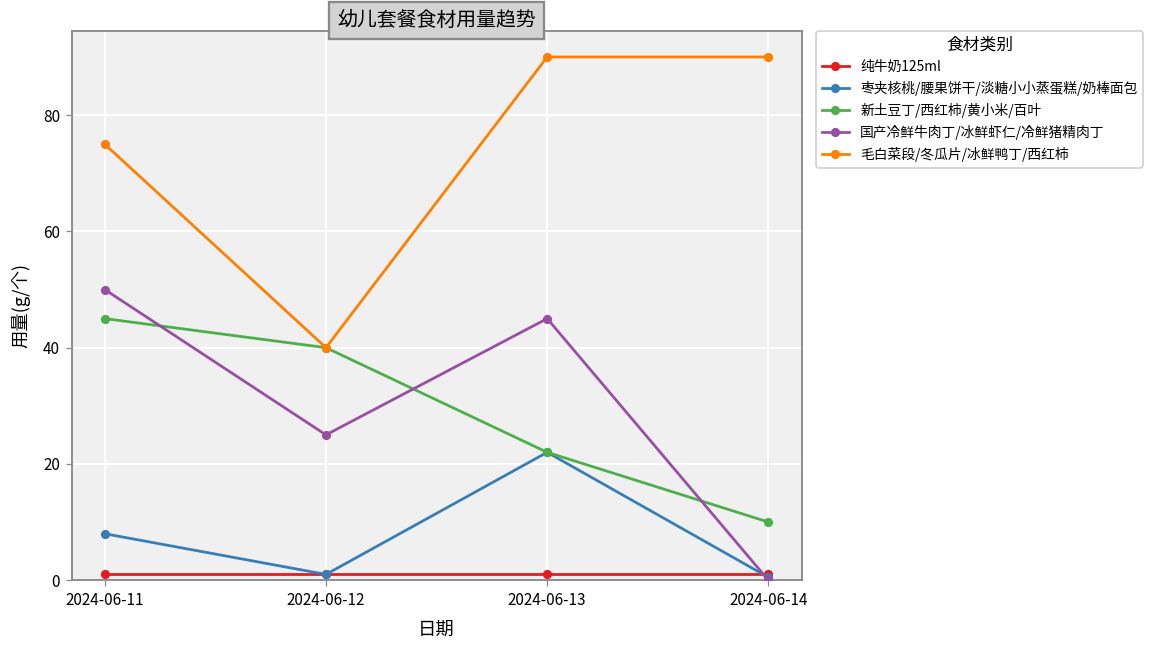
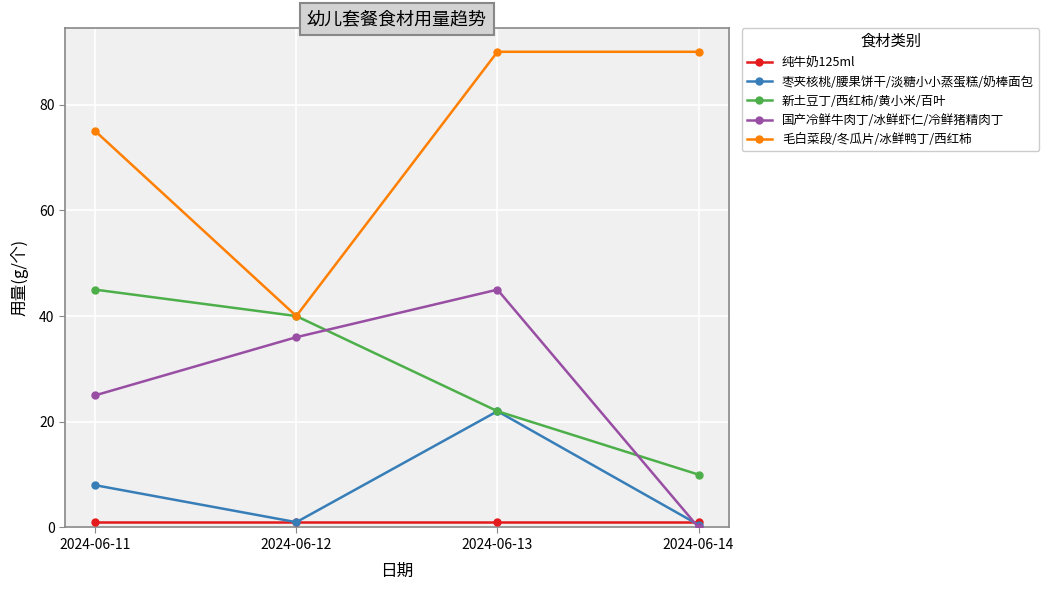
  {
    "纯牛奶125ml": {
      "2024-06-11": 1,
      "2024-06-13": 1,
      "2024-06-14": 1
    },
    "枣夹核桃/腰果饼干/淡糖小小蒸蛋糕/奶棒面包": {
      "2024-06-11": 8,
      "2024-06-14": 1
    },
    "新土豆丁/西红柿/黄小米/百叶": {
      "2024-06-11": 45,
      "2024-06-14": 10
    },
    "国产冷鲜牛肉丁/冰鲜虾仁/冷鲜猪精肉丁": {
-     "2024-06-11": 50,
-     "2024-06-12": 25,
+     "2024-06-11": 25,
+     "2024-06-12": 36,
      "2024-06-13": 45,
      "2024-06-14": 0
    },
    "毛白菜段/冬瓜片/冰鲜鸭丁/西红柿": {
      "2024-06-11": 75,
      "2024-06-13": 90,
      "2024-06-14": 90
    }
  }
